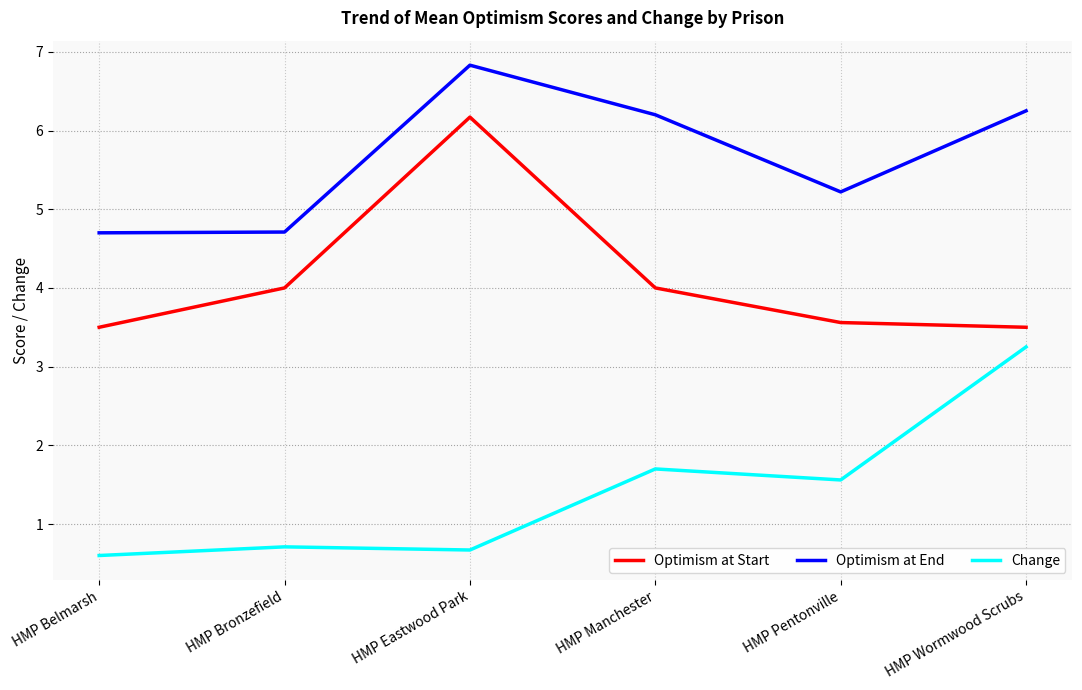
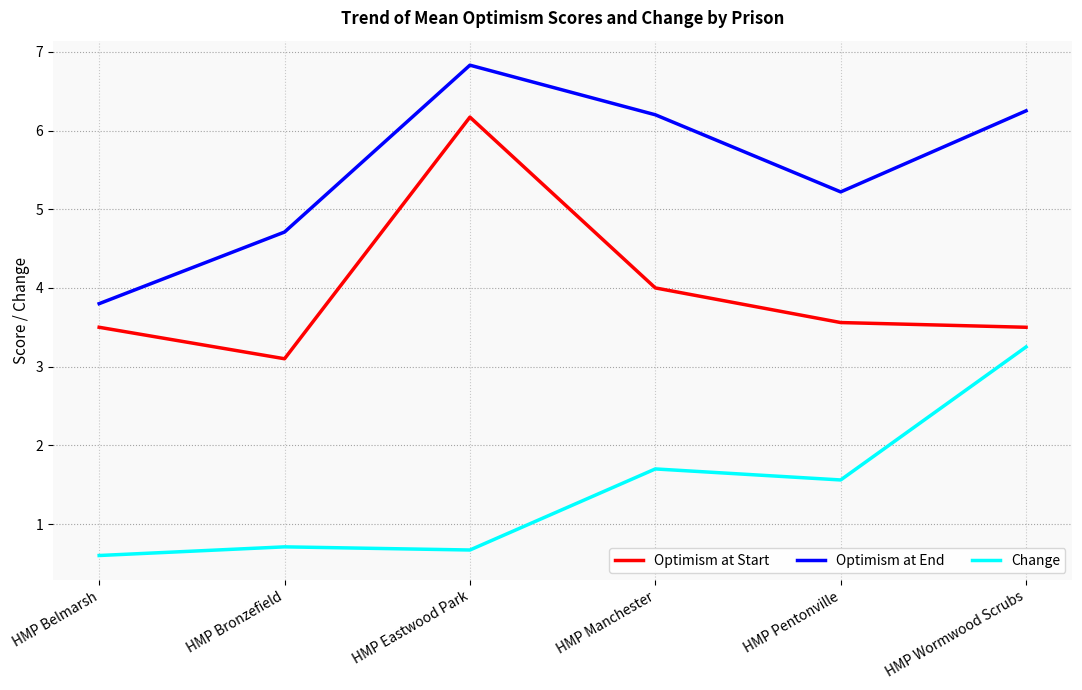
  {
    "Optimism at Start": {
      "HMP Belmarsh": 3.5,
-     "HMP Bronzefield": 4.0,
+     "HMP Bronzefield": 3.1,
      "HMP Eastwood Park": 6.2,
      "HMP Manchester": 4.0,
      "HMP Pentonville": 3.6,
      "HMP Wormwood Scrubs": 3.5
    },
    "Optimism at End": {
-     "HMP Belmarsh": 4.7,
+     "HMP Belmarsh": 3.8,
      "HMP Bronzefield": 4.7,
      "HMP Eastwood Park": 6.8,
      "HMP Manchester": 6.2,
      "HMP Pentonville": 5.2,
      "HMP Wormwood Scrubs": 6.3
    },
    "Change": {
      "HMP Belmarsh": 0.6,
      "HMP Bronzefield": 0.7,
      "HMP Eastwood Park": 0.7,
      "HMP Manchester": 1.7,
      "HMP Pentonville": 1.6,
      "HMP Wormwood Scrubs": 3.3
    }
  }
